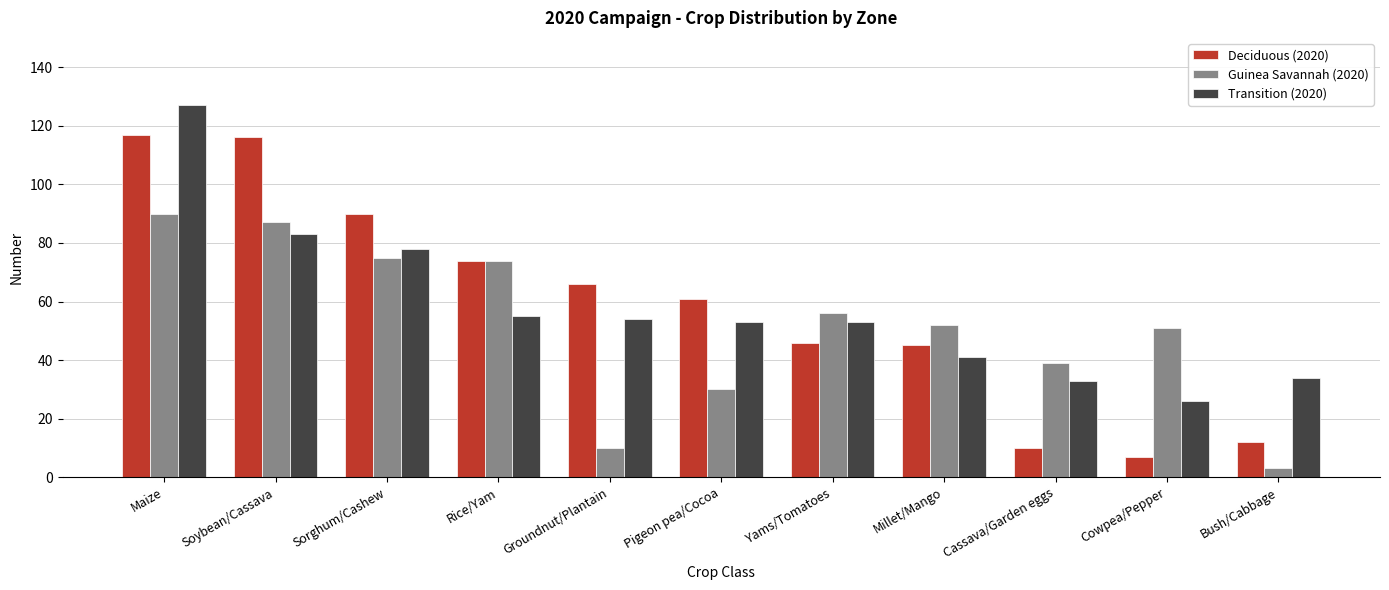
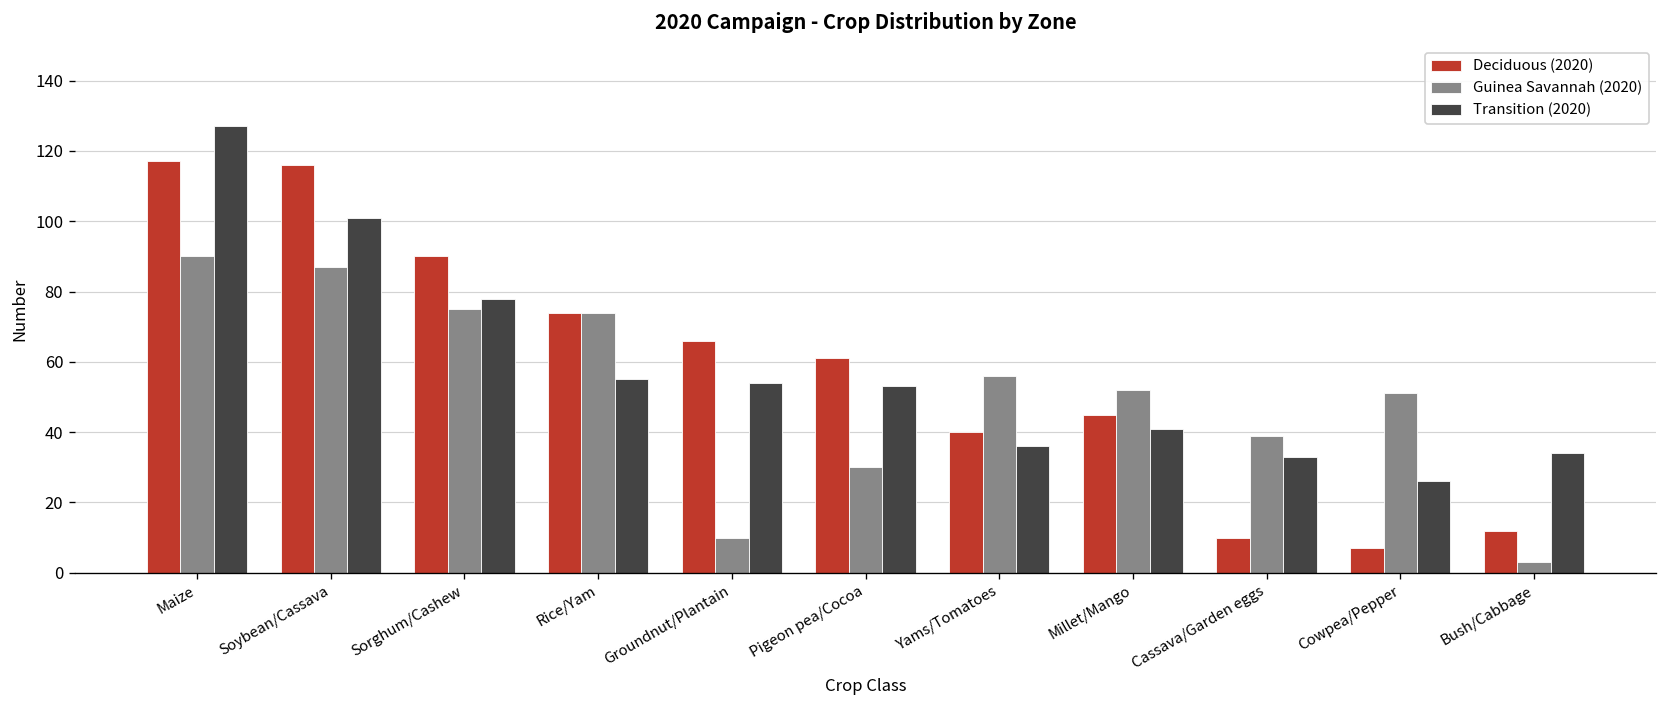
  {
    "Deciduous (2020)": {
      "Maize": 117,
      "Soybean/Cassava": 116,
      "Sorghum/Cashew": 90,
      "Rice/Yam": 74,
      "Groundnut/Plantain": 66,
      "Pigeon pea/Cocoa": 61,
-     "Yams/Tomatoes": 46,
+     "Yams/Tomatoes": 40,
      "Millet/Mango": 45,
      "Cassava/Garden eggs": 10,
      "Cowpea/Pepper": 7,
      "Bush/Cabbage": 12
    },
    "Guinea Savannah (2020)": {
      "Maize": 90,
      "Soybean/Cassava": 87,
      "Sorghum/Cashew": 75,
      "Rice/Yam": 74,
      "Groundnut/Plantain": 10,
      "Pigeon pea/Cocoa": 30,
      "Yams/Tomatoes": 56,
      "Millet/Mango": 52,
      "Cassava/Garden eggs": 39,
      "Cowpea/Pepper": 51,
      "Bush/Cabbage": 3
    },
    "Transition (2020)": {
      "Maize": 127,
-     "Soybean/Cassava": 83,
+     "Soybean/Cassava": 101,
      "Sorghum/Cashew": 78,
      "Rice/Yam": 55,
      "Groundnut/Plantain": 54,
      "Pigeon pea/Cocoa": 53,
-     "Yams/Tomatoes": 53,
+     "Yams/Tomatoes": 36,
      "Millet/Mango": 41,
      "Cassava/Garden eggs": 33,
      "Cowpea/Pepper": 26,
      "Bush/Cabbage": 34
    }
  }
